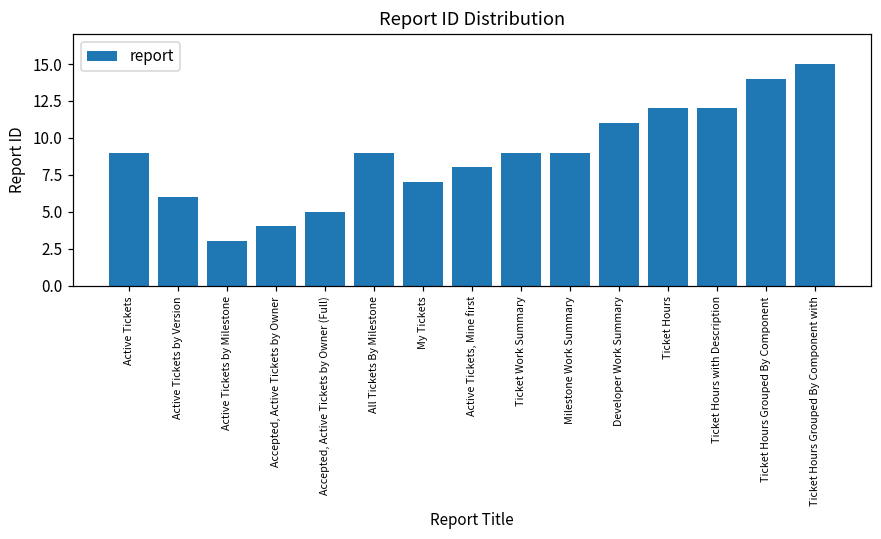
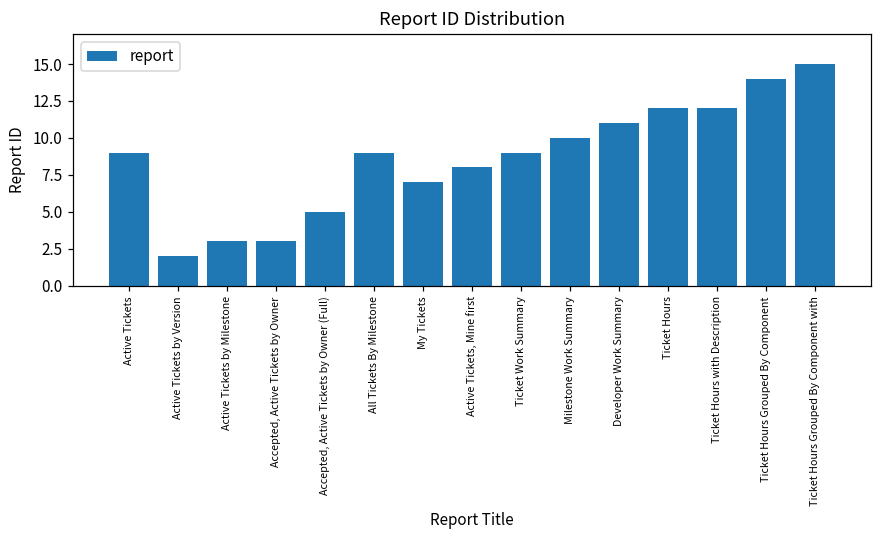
  {
    "Active Tickets": 9,
-   "Active Tickets by Version": 6,
+   "Active Tickets by Version": 2,
    "Active Tickets by Milestone": 3,
-   "Accepted, Active Tickets by Owner": 4,
+   "Accepted, Active Tickets by Owner": 3,
    "Accepted, Active Tickets by Owner (Full)": 5,
    "All Tickets By Milestone": 9,
    "My Tickets": 7,
    "Active Tickets, Mine first": 8,
    "Ticket Work Summary": 9,
-   "Milestone Work Summary": 9,
+   "Milestone Work Summary": 10,
    "Developer Work Summary": 11,
    "Ticket Hours": 12,
    "Ticket Hours with Description": 12,
    "Ticket Hours Grouped By Component": 14,
    "Ticket Hours Grouped By Component with": 15
  }
